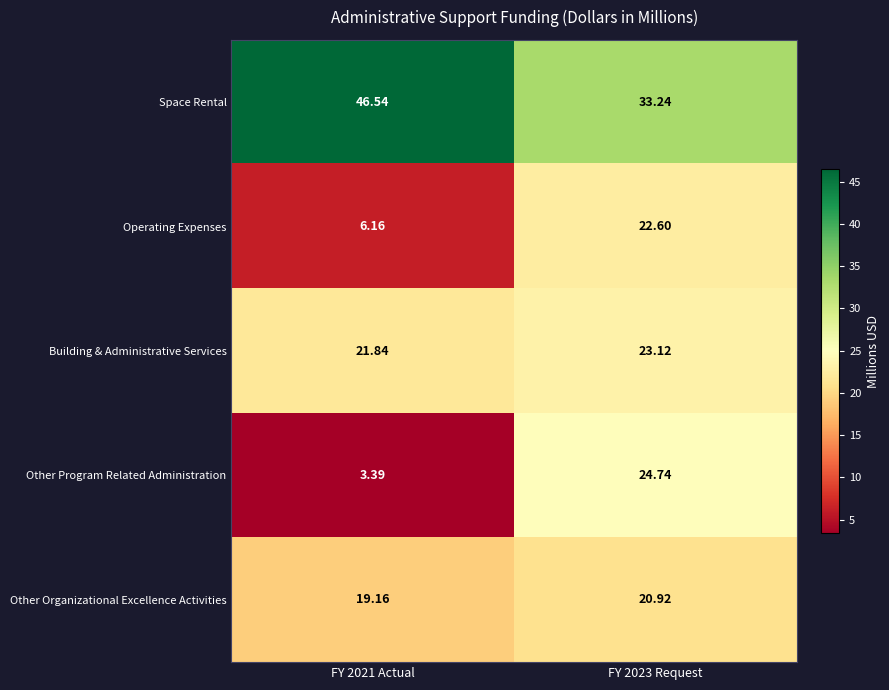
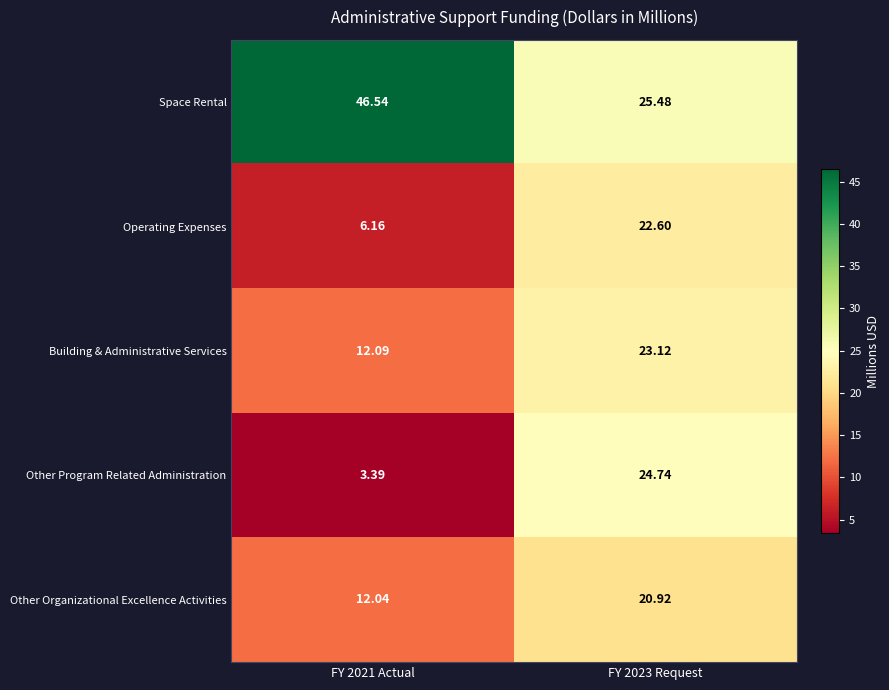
  {
    "Space Rental": {
      "FY 2021 Actual": 46.54,
-     "FY 2023 Request": 33.24
+     "FY 2023 Request": 25.48
    },
    "Operating Expenses": {
      "FY 2021 Actual": 6.16,
      "FY 2023 Request": 22.60
    },
    "Building & Administrative Services": {
-     "FY 2021 Actual": 21.84,
+     "FY 2021 Actual": 12.09,
      "FY 2023 Request": 23.12
    },
    "Other Program Related Administration": {
      "FY 2021 Actual": 3.39,
      "FY 2023 Request": 24.74
    },
    "Other Organizational Excellence Activities": {
-     "FY 2021 Actual": 19.16,
+     "FY 2021 Actual": 12.04,
      "FY 2023 Request": 20.92
    }
  }
